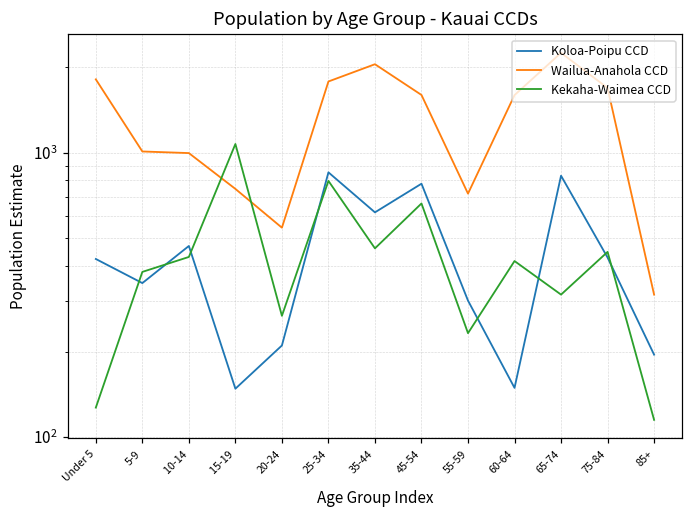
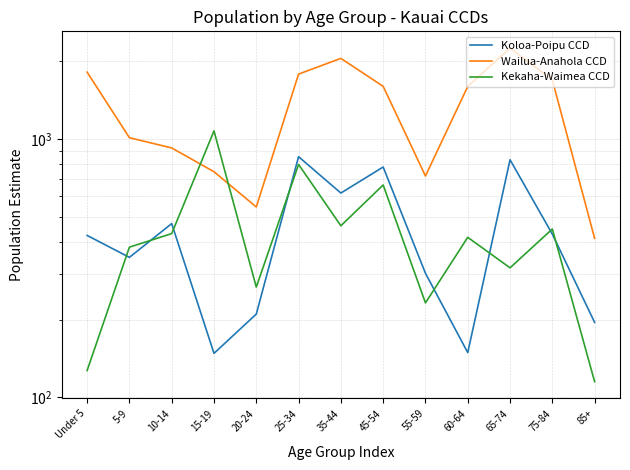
  {
    "Koloa-Poipu CCD": {
      "Under 5": 420,
      "5-9": 350,
      "10-14": 470,
      "15-19": 150,
      "20-24": 210,
      "25-34": 850,
      "35-44": 620,
      "45-54": 780,
      "55-59": 300,
      "60-64": 150,
      "65-74": 830,
      "75-84": 430,
      "85+": 200
    },
    "Wailua-Anahola CCD": {
      "Under 5": 1800,
      "5-9": 1010,
-     "10-14": 1000,
+     "10-14": 920,
      "15-19": 750,
      "20-24": 550,
      "25-34": 1800,
      "35-44": 2000,
      "45-54": 1600,
      "55-59": 720,
-     "85+": 320
+     "85+": 410
    },
    "Kekaha-Waimea CCD": {
      "Under 5": 130,
      "5-9": 380,
      "10-14": 430,
      "15-19": 1070,
      "20-24": 270,
      "25-34": 800,
      "35-44": 460,
      "45-54": 660,
      "55-59": 230,
      "60-64": 420,
      "65-74": 320,
      "75-84": 450,
      "85+": 120
    }
  }
